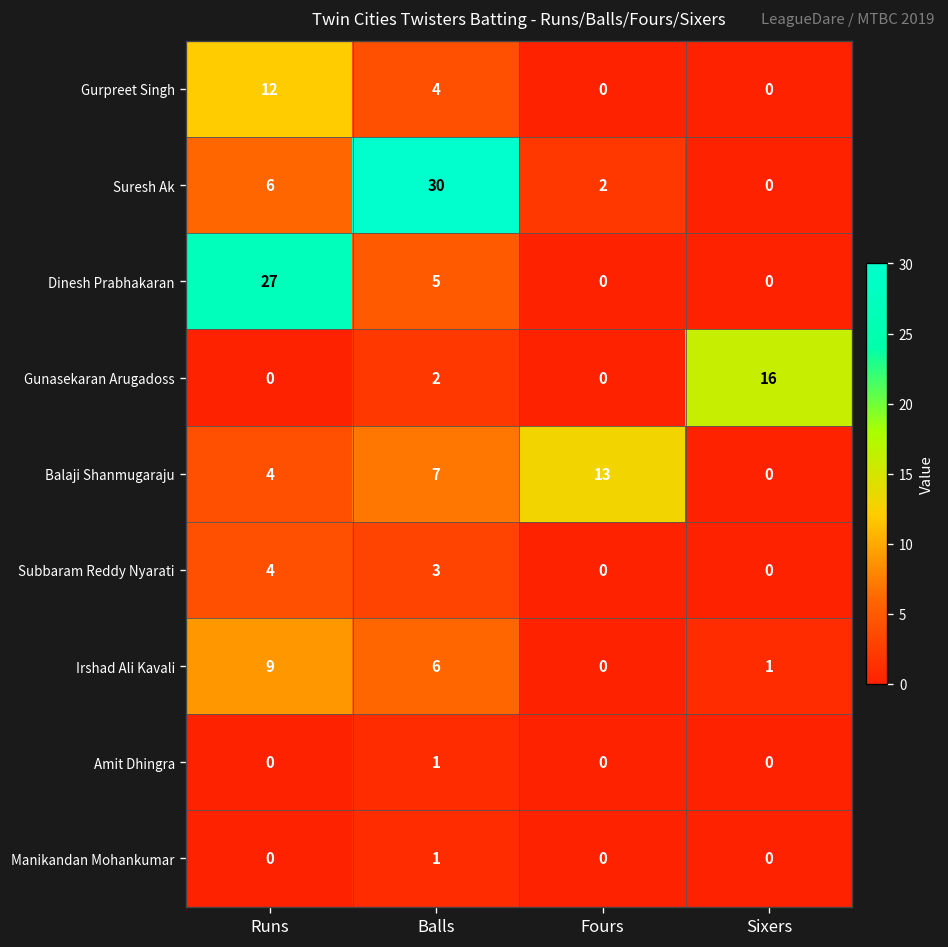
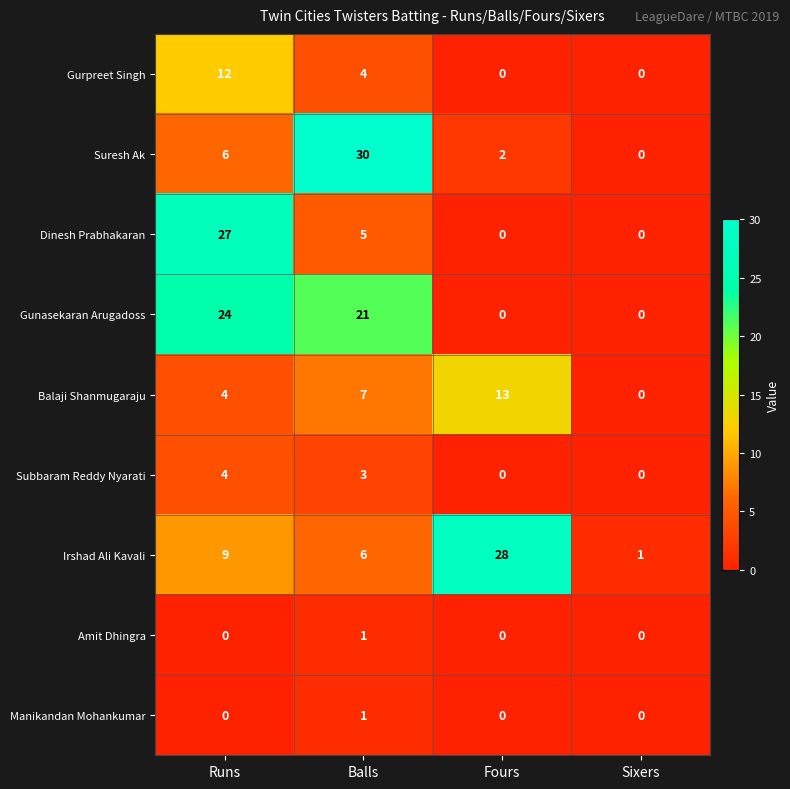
  {
    "Gurpreet Singh": {
      "Runs": 12,
      "Balls": 4,
      "Fours": 0,
      "Sixers": 0
    },
    "Suresh Ak": {
      "Runs": 6,
      "Balls": 30,
      "Fours": 2,
      "Sixers": 0
    },
    "Dinesh Prabhakaran": {
      "Runs": 27,
      "Balls": 5,
      "Fours": 0,
      "Sixers": 0
    },
    "Gunasekaran Arugadoss": {
-     "Runs": 0,
-     "Balls": 2,
+     "Runs": 24,
+     "Balls": 21,
      "Fours": 0,
-     "Sixers": 16
+     "Sixers": 0
    },
    "Balaji Shanmugaraju": {
      "Runs": 4,
      "Balls": 7,
      "Fours": 13,
      "Sixers": 0
    },
    "Subbaram Reddy Nyarati": {
      "Runs": 4,
      "Balls": 3,
      "Fours": 0,
      "Sixers": 0
    },
    "Irshad Ali Kavali": {
      "Runs": 9,
      "Balls": 6,
-     "Fours": 0,
+     "Fours": 28,
      "Sixers": 1
    },
    "Amit Dhingra": {
      "Runs": 0,
      "Balls": 1,
      "Fours": 0,
      "Sixers": 0
    },
    "Manikandan Mohankumar": {
      "Runs": 0,
      "Balls": 1,
      "Fours": 0,
      "Sixers": 0
    }
  }
